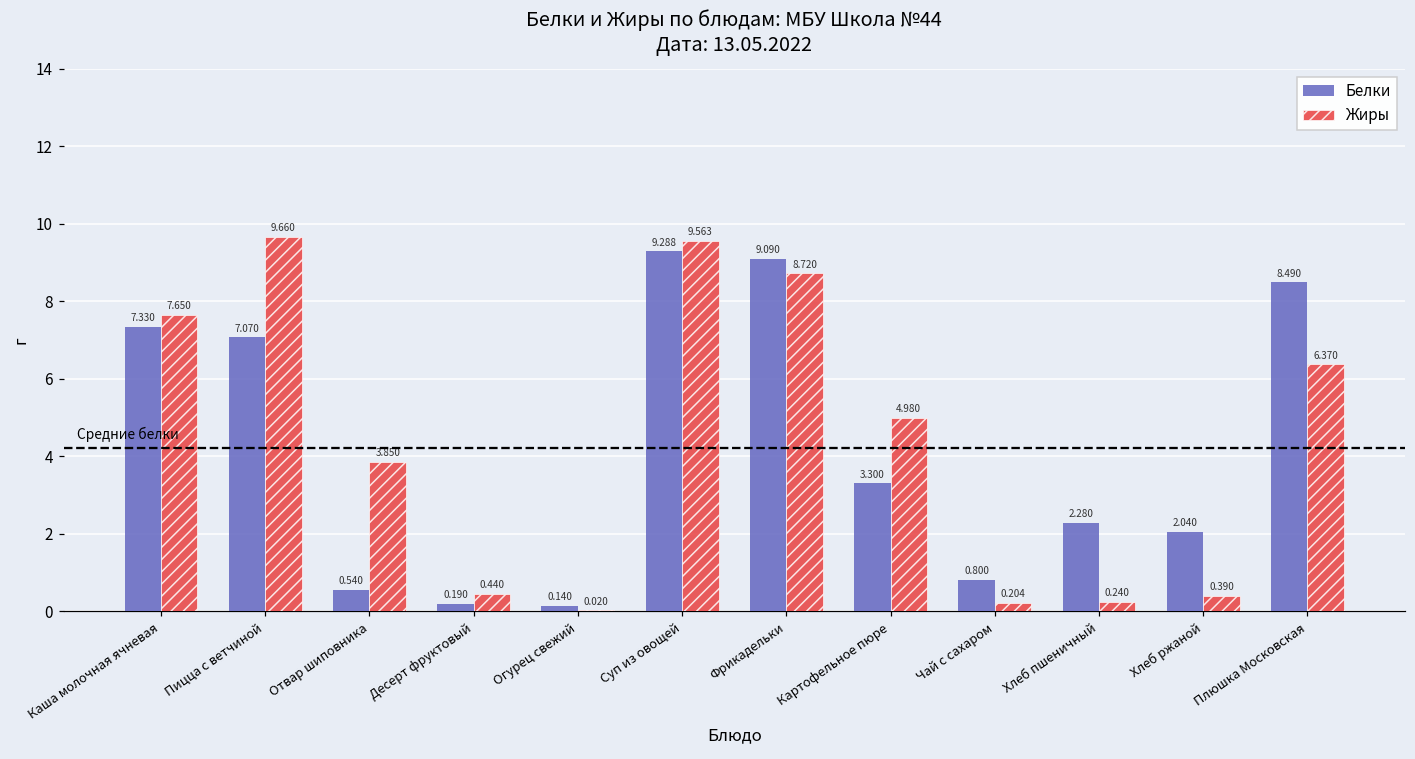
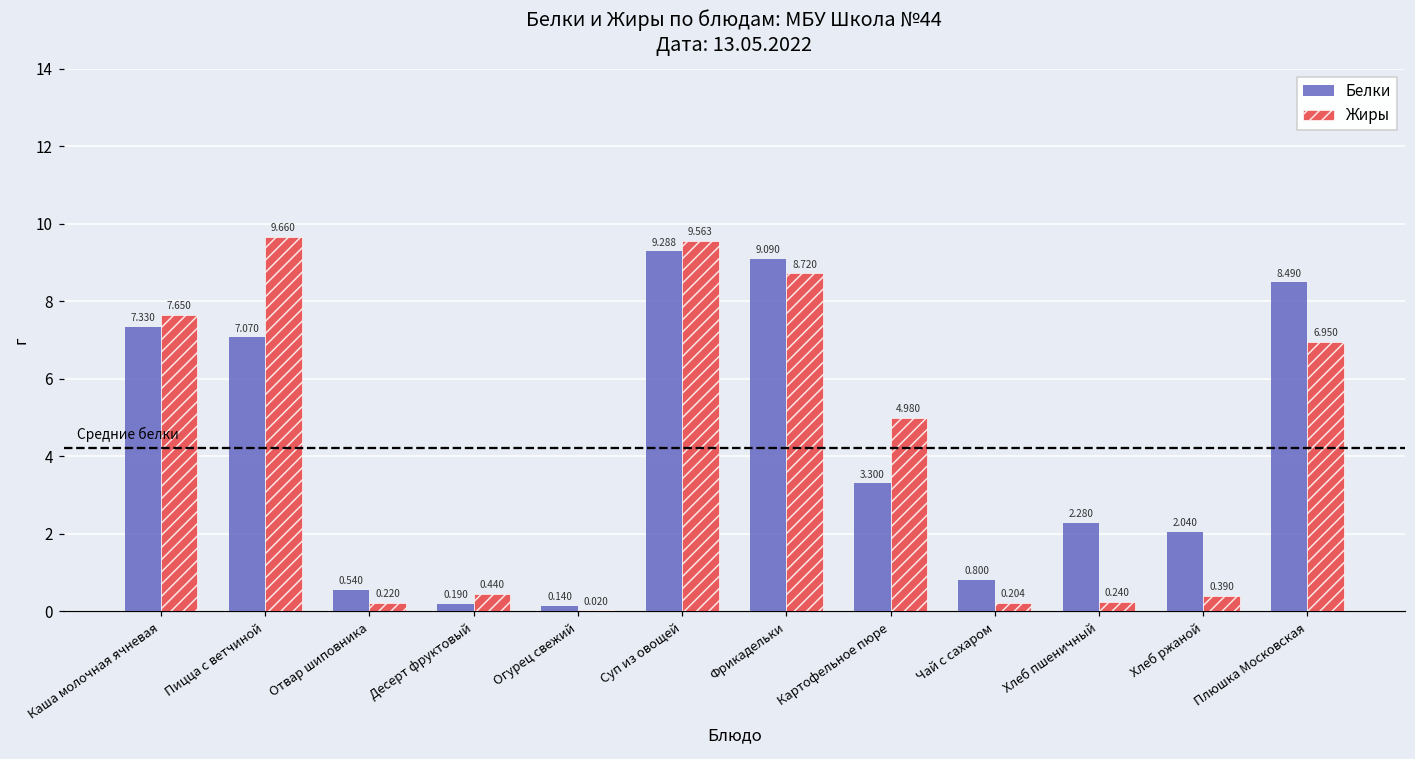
  {
    "Белки": {
      "Каша молочная ячневая": 7.330,
      "Пицца с ветчиной": 7.070,
      "Отвар шиповника": 0.540,
      "Десерт фруктовый": 0.190,
      "Огурец свежий": 0.140,
      "Суп из овощей": 9.288,
      "Фрикадельки": 9.090,
      "Картофельное пюре": 3.300,
      "Чай с сахаром": 0.800,
      "Хлеб пшеничный": 2.280,
      "Хлеб ржаной": 2.040,
      "Плюшка Московская": 8.490
    },
    "Жиры": {
      "Каша молочная ячневая": 7.650,
      "Пицца с ветчиной": 9.660,
-     "Отвар шиповника": 3.850,
+     "Отвар шиповника": 0.220,
      "Десерт фруктовый": 0.440,
      "Огурец свежий": 0.020,
      "Суп из овощей": 9.563,
      "Фрикадельки": 8.720,
      "Картофельное пюре": 4.980,
      "Чай с сахаром": 0.204,
      "Хлеб пшеничный": 0.240,
      "Хлеб ржаной": 0.390,
-     "Плюшка Московская": 6.370
+     "Плюшка Московская": 6.950
    }
  }
